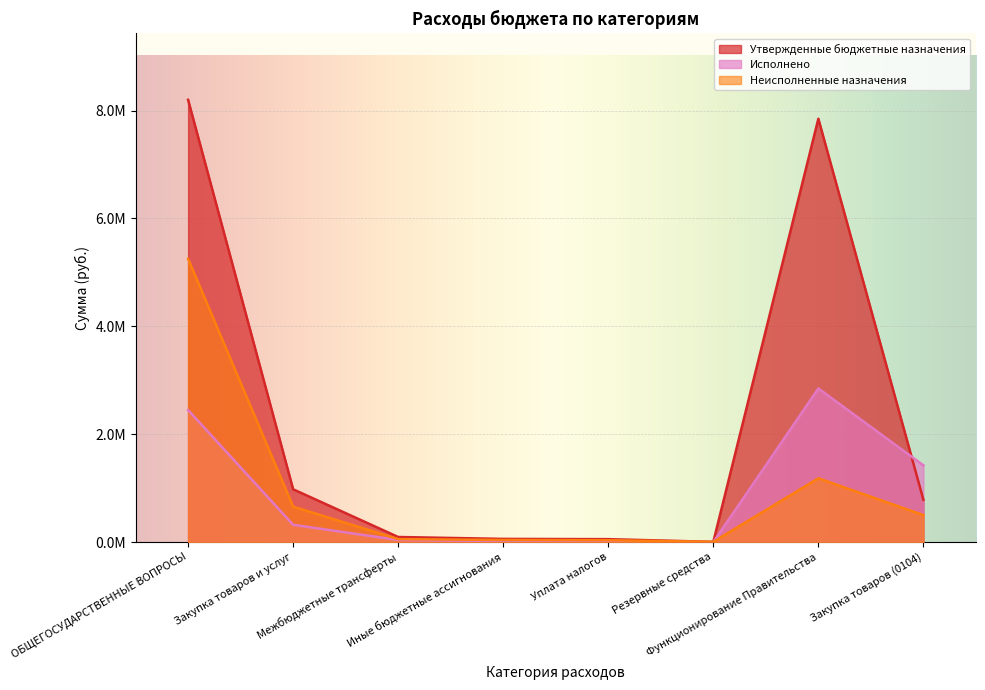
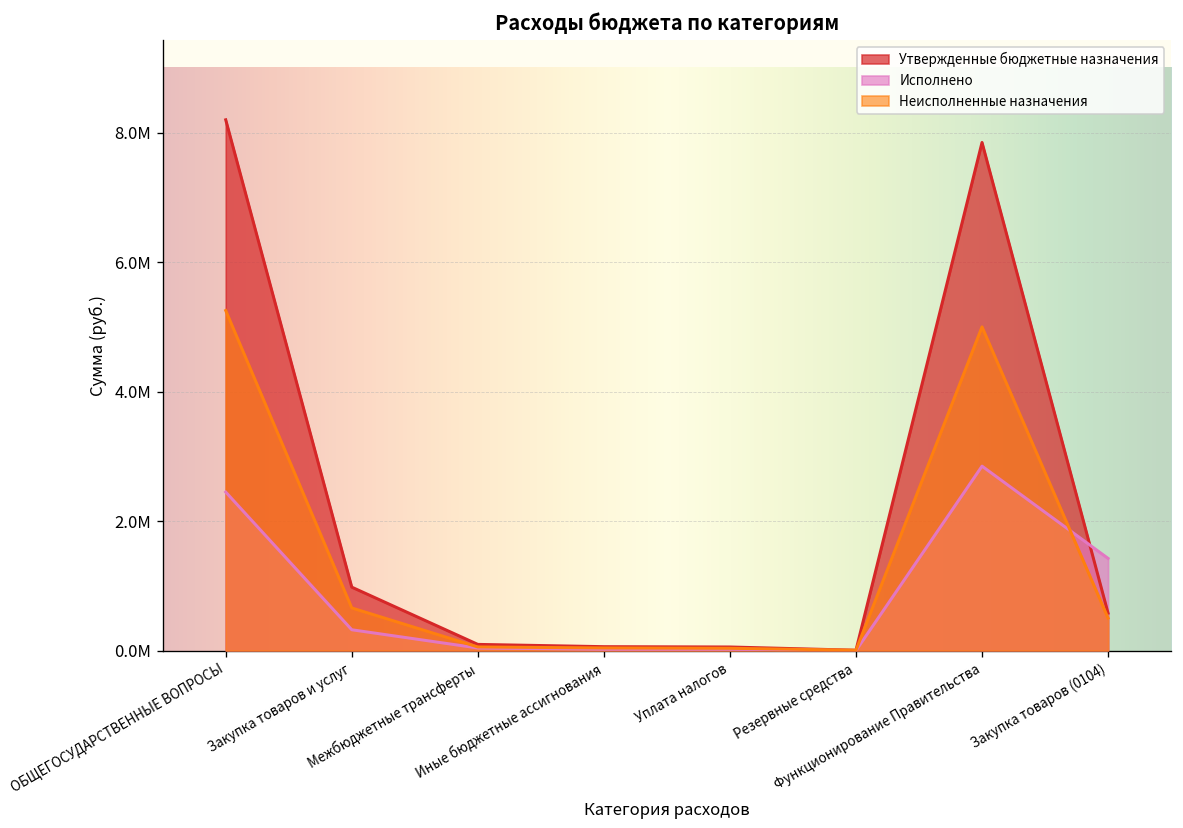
  {
    "Утвержденные бюджетные назначения": {
      "ОБЩЕГОСУДАРСТВЕННЫЕ ВОПРОСЫ": 8200000,
      "Закупка товаров и услуг": 1000000,
      "Функционирование Правительства": 7800000,
-     "Закупка товаров (0104)": 800000
+     "Закупка товаров (0104)": 600000
    },
    "Исполнено": {
      "ОБЩЕГОСУДАРСТВЕННЫЕ ВОПРОСЫ": 2400000,
      "Закупка товаров и услуг": 300000,
      "Функционирование Правительства": 2800000,
      "Закупка товаров (0104)": 1400000
    },
    "Неисполненные назначения": {
      "ОБЩЕГОСУДАРСТВЕННЫЕ ВОПРОСЫ": 5300000,
      "Закупка товаров и услуг": 700000,
-     "Функционирование Правительства": 1200000,
+     "Функционирование Правительства": 5000000,
      "Закупка товаров (0104)": 500000
    }
  }
